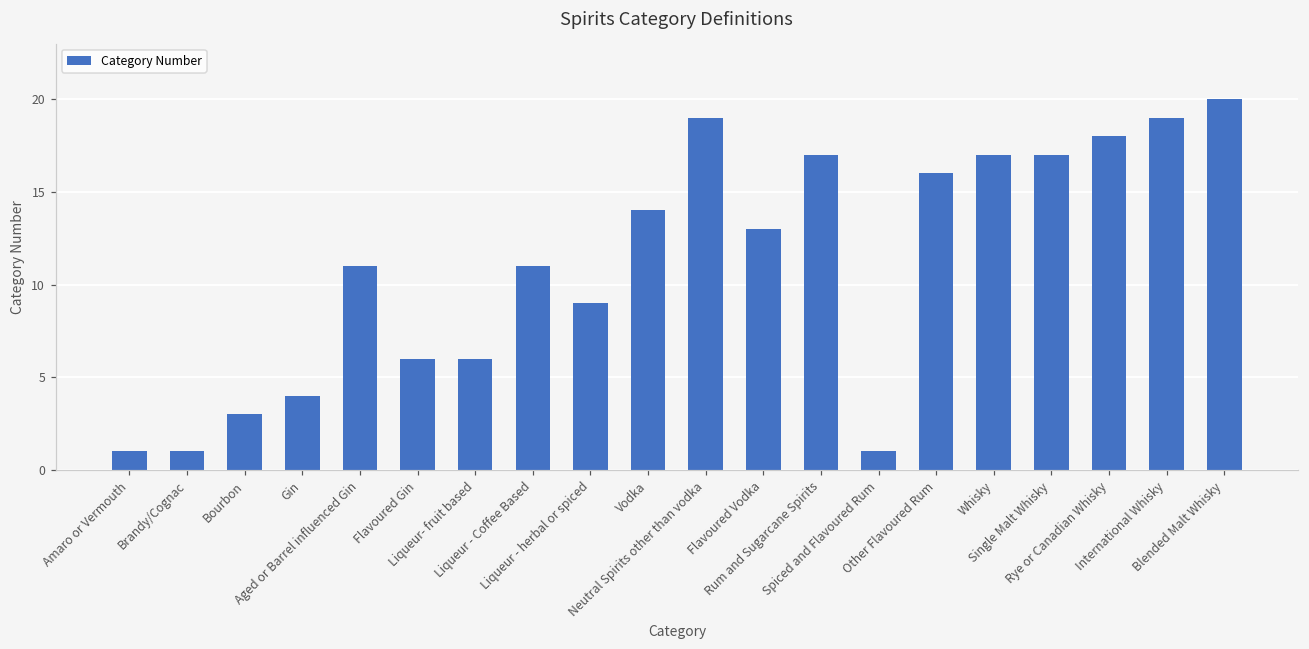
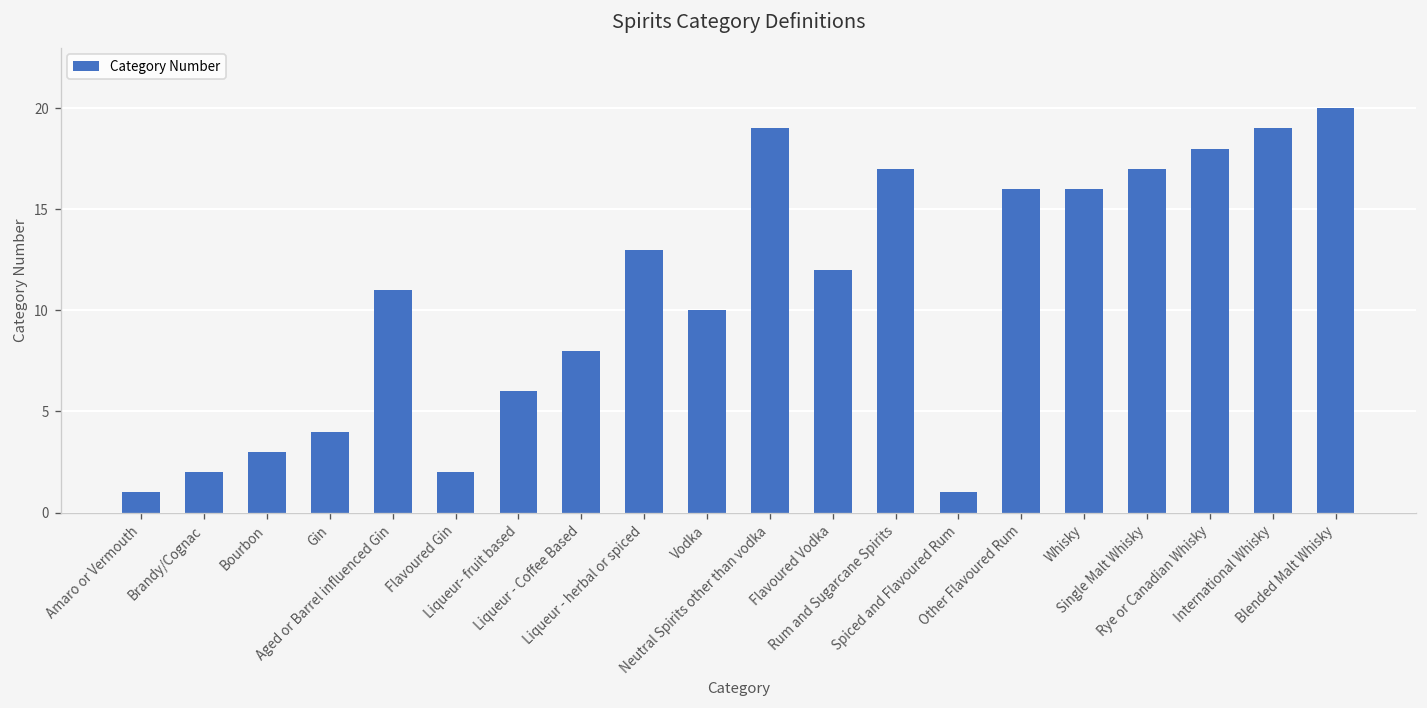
  {
    "Amaro or Vermouth": 1,
-   "Brandy/Cognac": 1,
+   "Brandy/Cognac": 2,
    "Bourbon": 3,
    "Gin": 4,
    "Aged or Barrel influenced Gin": 11,
-   "Flavoured Gin": 6,
+   "Flavoured Gin": 2,
    "Liqueur- fruit based": 6,
-   "Liqueur - Coffee Based": 11,
-   "Liqueur - herbal or spiced": 9,
-   "Vodka": 14,
+   "Liqueur - Coffee Based": 8,
+   "Liqueur - herbal or spiced": 13,
+   "Vodka": 10,
    "Neutral Spirits other than vodka": 19,
-   "Flavoured Vodka": 13,
+   "Flavoured Vodka": 12,
    "Rum and Sugarcane Spirits": 17,
    "Spiced and Flavoured Rum": 1,
    "Other Flavoured Rum": 16,
-   "Whisky": 17,
+   "Whisky": 16,
    "Single Malt Whisky": 17,
    "Rye or Canadian Whisky": 18,
    "International Whisky": 19,
    "Blended Malt Whisky": 20
  }
